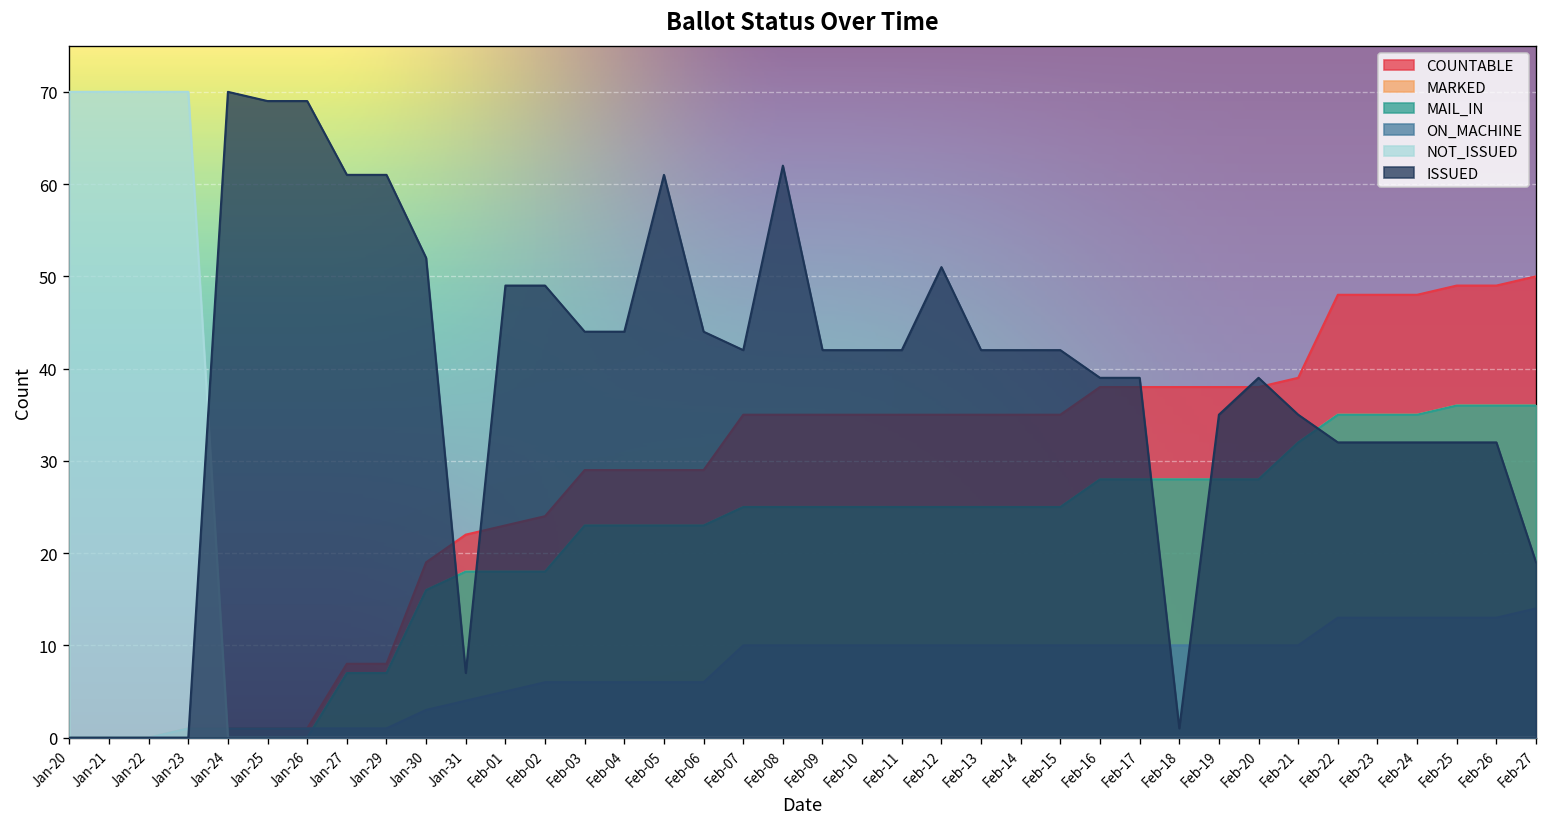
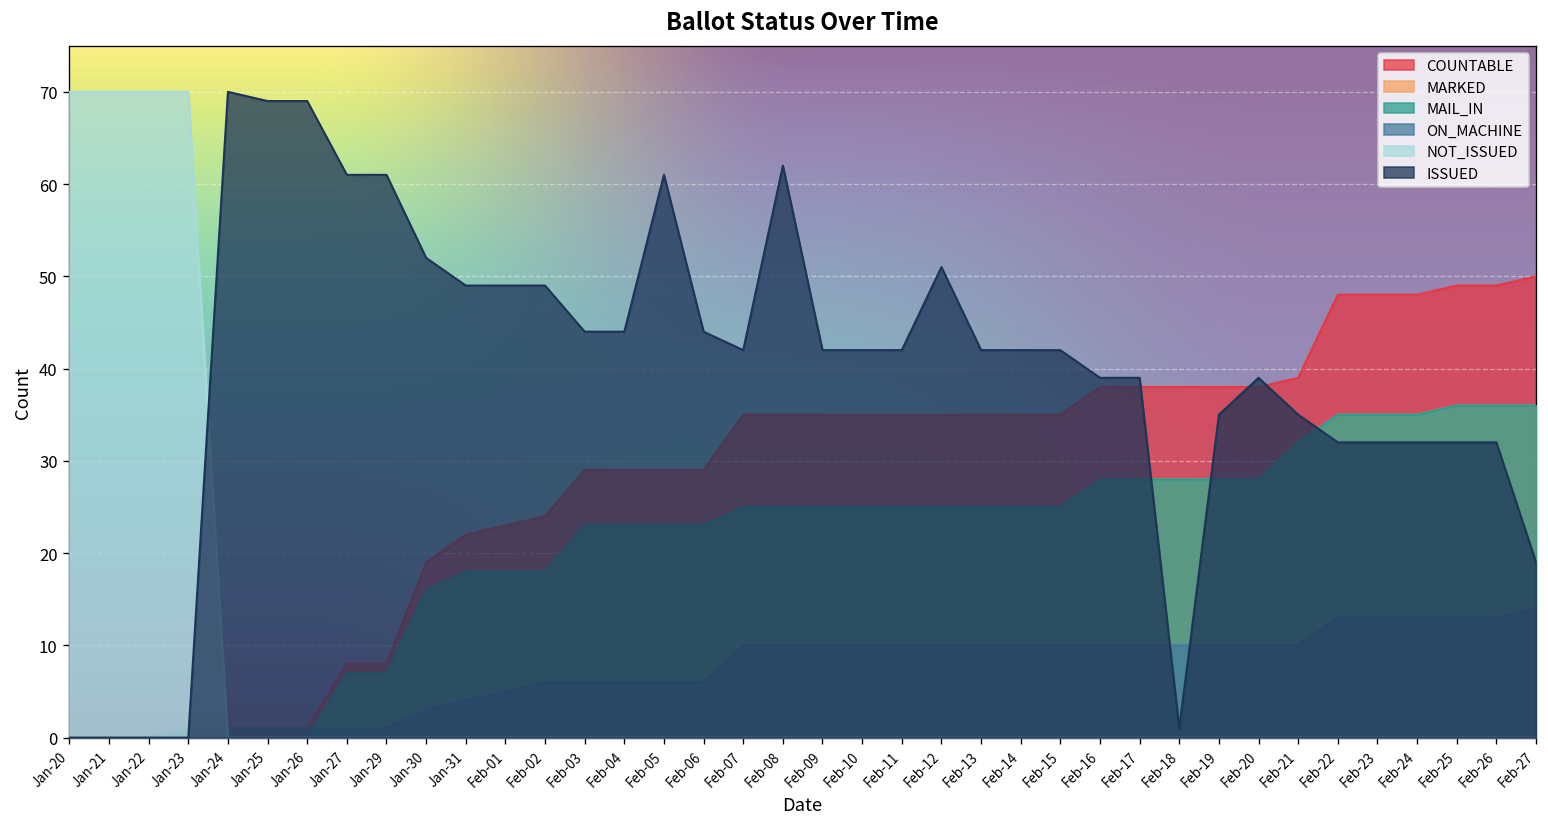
  {
    "COUNTABLE": {
      "Jan-27": 8,
      "Jan-29": 8,
      "Jan-30": 19,
      "Jan-31": 22,
      "Feb-01": 23,
      "Feb-02": 24,
      "Feb-03": 29,
      "Feb-04": 29,
      "Feb-05": 29,
      "Feb-06": 29,
      "Feb-07": 35,
      "Feb-08": 35,
      "Feb-09": 35,
      "Feb-10": 35,
      "Feb-11": 35,
      "Feb-12": 35,
      "Feb-13": 35,
      "Feb-14": 35,
      "Feb-15": 35,
      "Feb-16": 38,
      "Feb-17": 38,
      "Feb-18": 38,
      "Feb-19": 38,
      "Feb-20": 38,
      "Feb-21": 39,
      "Feb-22": 48,
      "Feb-23": 48,
      "Feb-24": 48,
      "Feb-25": 49,
      "Feb-26": 49,
      "Feb-27": 50
    },
    "NOT_ISSUED": {
      "Jan-20": 70,
      "Jan-21": 70,
      "Jan-22": 70,
      "Jan-23": 70,
      "Jan-27": 0,
      "Jan-29": 0,
      "Jan-30": 0,
      "Jan-31": 0,
      "Feb-01": 0,
      "Feb-02": 0,
      "Feb-03": 0,
      "Feb-04": 0,
      "Feb-05": 0,
      "Feb-06": 0,
      "Feb-07": 0,
      "Feb-08": 0,
      "Feb-09": 0,
      "Feb-10": 0,
      "Feb-11": 0,
      "Feb-12": 0,
      "Feb-13": 0,
      "Feb-14": 0,
      "Feb-15": 0,
      "Feb-16": 0,
      "Feb-17": 0,
      "Feb-18": 0,
      "Feb-19": 0,
      "Feb-20": 0,
      "Feb-21": 0,
      "Feb-22": 0,
      "Feb-23": 0,
      "Feb-24": 0,
      "Feb-25": 0,
      "Feb-26": 0,
      "Feb-27": 0
    },
    "ISSUED": {
      "Jan-24": 70,
      "Jan-25": 69,
      "Jan-26": 69,
      "Jan-27": 61,
      "Jan-29": 61,
      "Jan-30": 52,
-     "Jan-31": 7,
+     "Jan-31": 49,
      "Feb-01": 49,
      "Feb-02": 49,
      "Feb-03": 44,
      "Feb-04": 44,
      "Feb-05": 61,
      "Feb-06": 44,
      "Feb-07": 42,
      "Feb-08": 62,
      "Feb-09": 42,
      "Feb-10": 42,
      "Feb-11": 42,
      "Feb-12": 51,
      "Feb-13": 42,
      "Feb-14": 42,
      "Feb-15": 42,
      "Feb-16": 39,
      "Feb-17": 39,
      "Feb-18": 1,
      "Feb-19": 35,
      "Feb-20": 39,
      "Feb-21": 35,
      "Feb-22": 32,
      "Feb-23": 32,
      "Feb-24": 32,
      "Feb-25": 32,
      "Feb-26": 32,
      "Feb-27": 19
    }
  }
